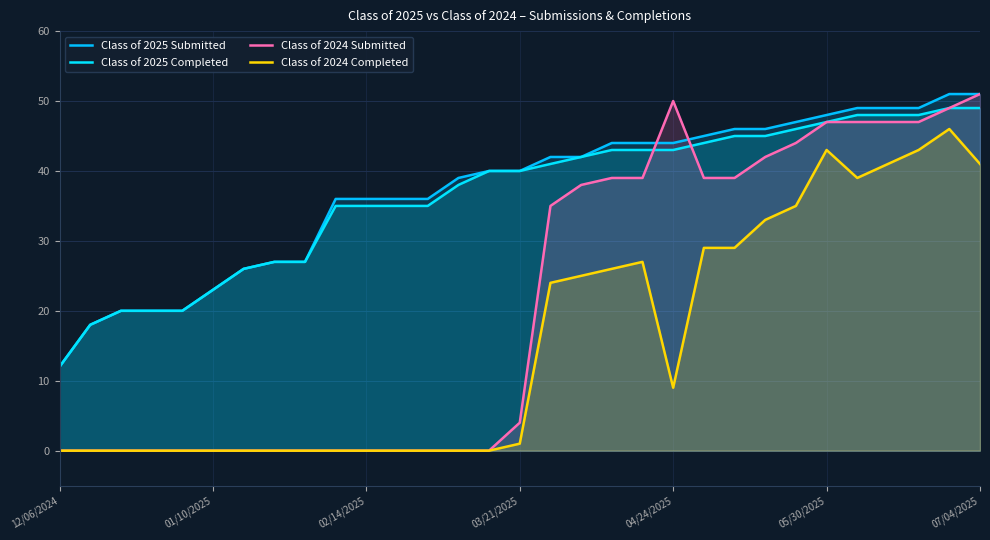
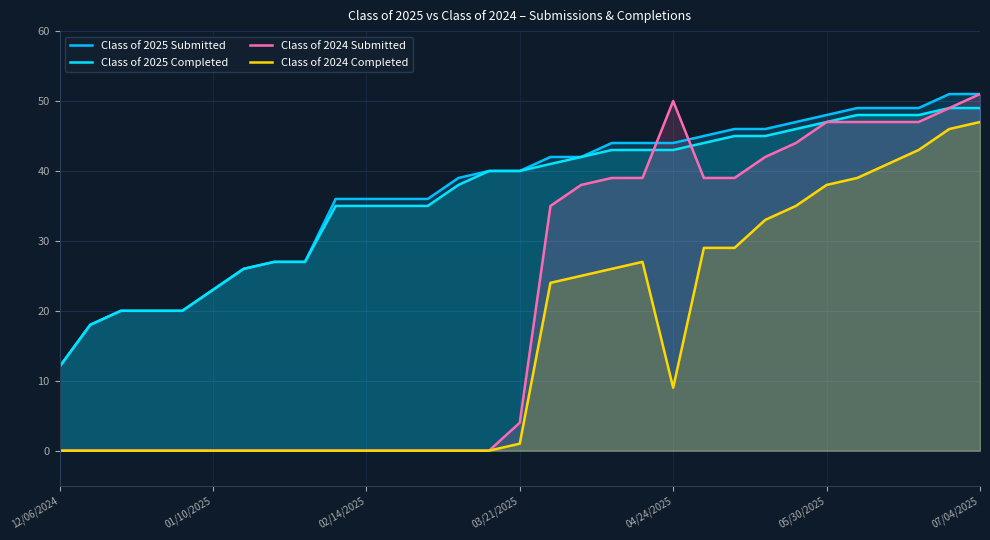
  {
    "Class of 2024 Submitted": {
      "03/21/2025": 4,
      "04/24/2025": 50
    },
    "Class of 2024 Completed": {
      "03/21/2025": 1,
      "04/24/2025": 9,
-     "05/30/2025": 43,
-     "07/04/2025": 41
+     "05/30/2025": 38,
+     "07/04/2025": 47
    }
  }
